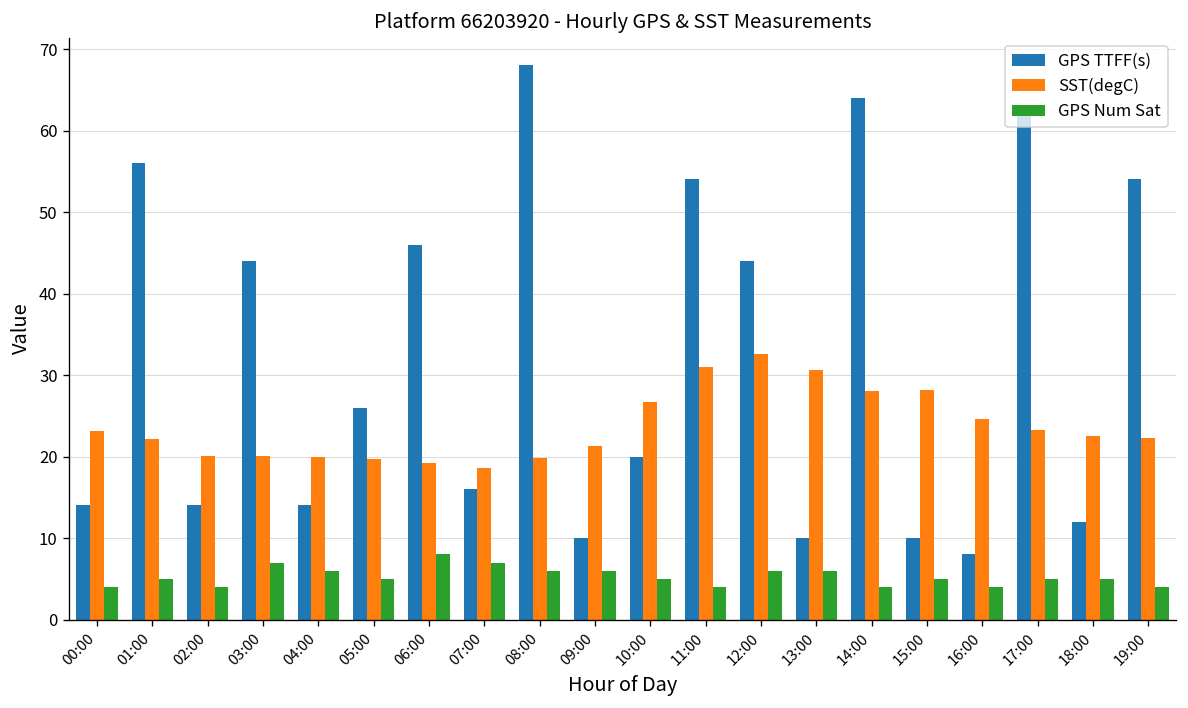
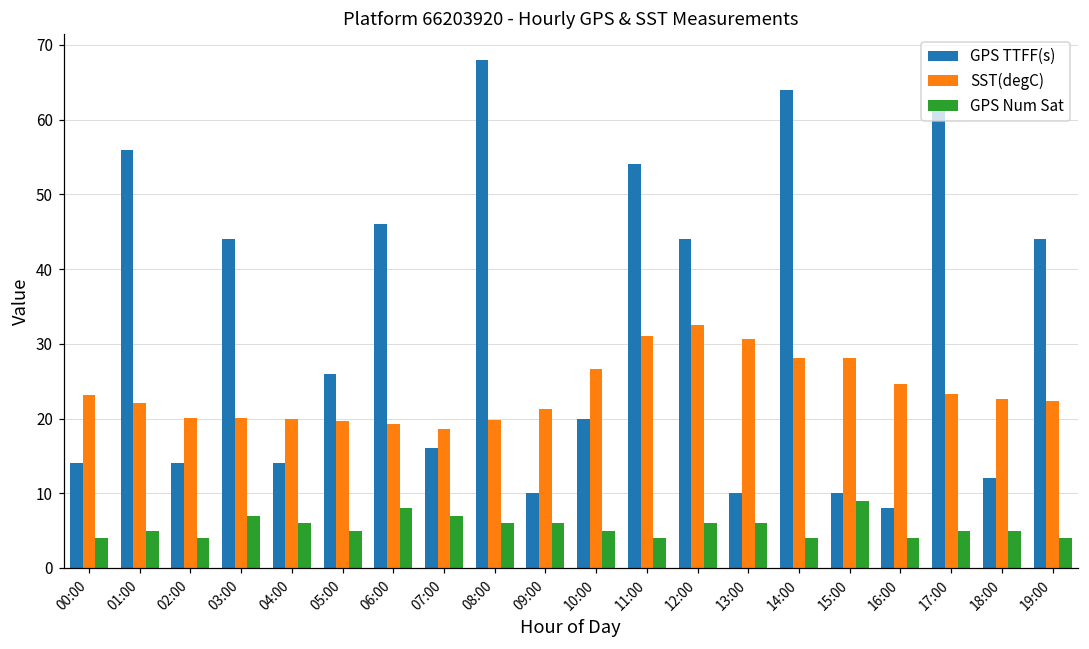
  {
    "GPS TTFF(s)": {
      "00:00": 14,
      "01:00": 56,
      "02:00": 14,
      "03:00": 44,
      "04:00": 14,
      "05:00": 26,
      "06:00": 46,
      "07:00": 16,
      "08:00": 68,
      "09:00": 10,
      "10:00": 20,
      "11:00": 54,
      "12:00": 44,
      "13:00": 10,
      "14:00": 64,
      "15:00": 10,
      "16:00": 8,
      "18:00": 12,
-     "19:00": 54
+     "19:00": 44
    },
    "SST(degC)": {
      "00:00": 23,
      "01:00": 22,
      "02:00": 20,
      "03:00": 20,
      "04:00": 20,
      "05:00": 20,
      "06:00": 19,
      "07:00": 19,
      "08:00": 20,
      "09:00": 21,
      "10:00": 27,
      "11:00": 31,
      "12:00": 33,
      "13:00": 31,
      "14:00": 28,
      "15:00": 28,
      "16:00": 25,
      "17:00": 23,
      "18:00": 23,
      "19:00": 22
    },
    "GPS Num Sat": {
      "00:00": 4,
      "01:00": 5,
      "02:00": 4,
      "03:00": 7,
      "04:00": 6,
      "05:00": 5,
      "06:00": 8,
      "07:00": 7,
      "08:00": 6,
      "09:00": 6,
      "10:00": 5,
      "11:00": 4,
      "12:00": 6,
      "13:00": 6,
      "14:00": 4,
-     "15:00": 5,
+     "15:00": 9,
      "16:00": 4,
      "17:00": 5,
      "18:00": 5,
      "19:00": 4
    }
  }
